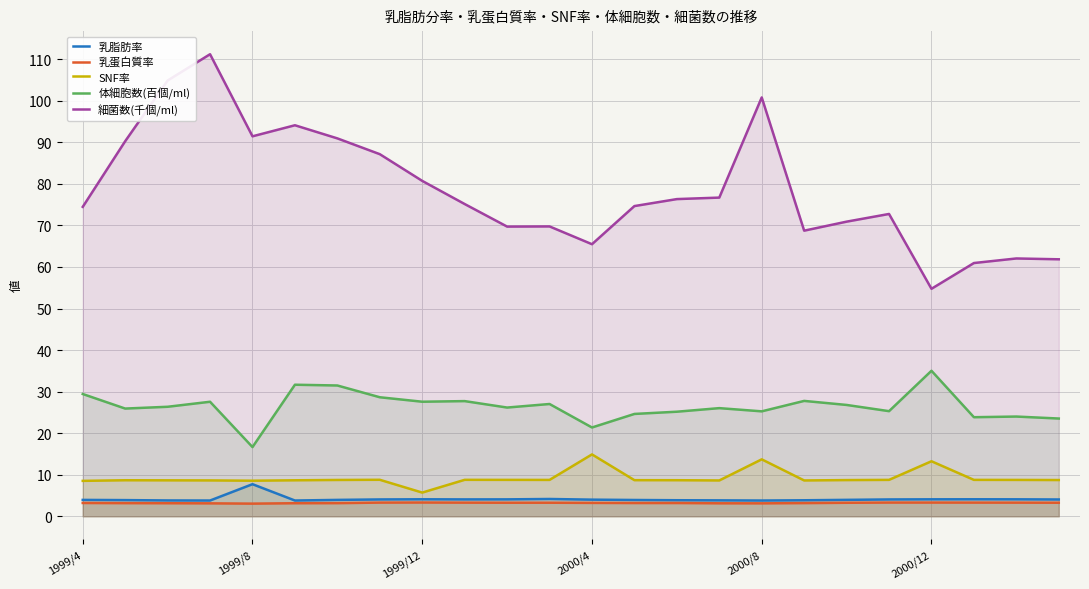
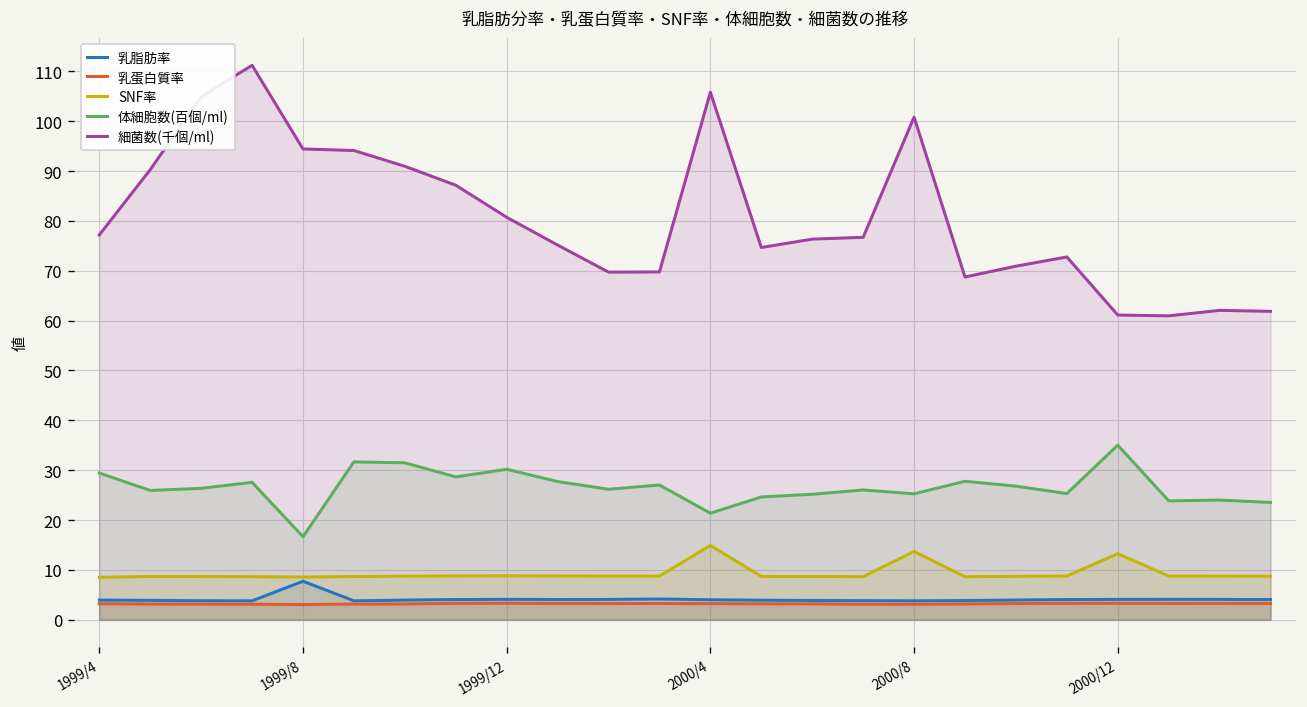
  {
    "乳脂肪率": {
      "1999/4": 4,
      "1999/8": 8,
      "1999/12": 4,
      "2000/4": 4,
      "2000/8": 4,
      "2000/12": 4
    },
    "乳蛋白質率": {
      "1999/4": 3,
      "1999/8": 3,
      "1999/12": 3,
      "2000/4": 3,
      "2000/8": 3,
      "2000/12": 3
    },
    "SNF率": {
      "1999/4": 9,
      "1999/8": 9,
-     "1999/12": 6,
+     "1999/12": 9,
      "2000/4": 15,
      "2000/8": 14,
      "2000/12": 13
    },
    "体細胞数(百個/ml)": {
      "1999/4": 29,
      "1999/8": 17,
-     "1999/12": 28,
+     "1999/12": 30,
      "2000/4": 21,
      "2000/8": 25,
      "2000/12": 35
    },
    "細菌数(千個/ml)": {
-     "1999/4": 74,
-     "1999/8": 91,
+     "1999/4": 77,
+     "1999/8": 94,
      "1999/12": 81,
-     "2000/4": 65,
+     "2000/4": 106,
      "2000/8": 101,
-     "2000/12": 55
+     "2000/12": 61
    }
  }
